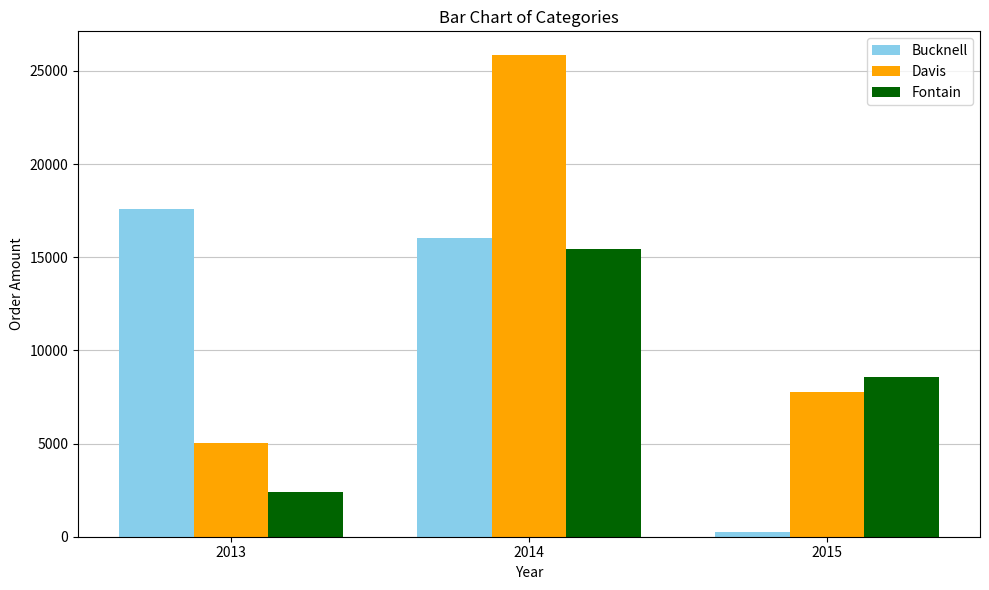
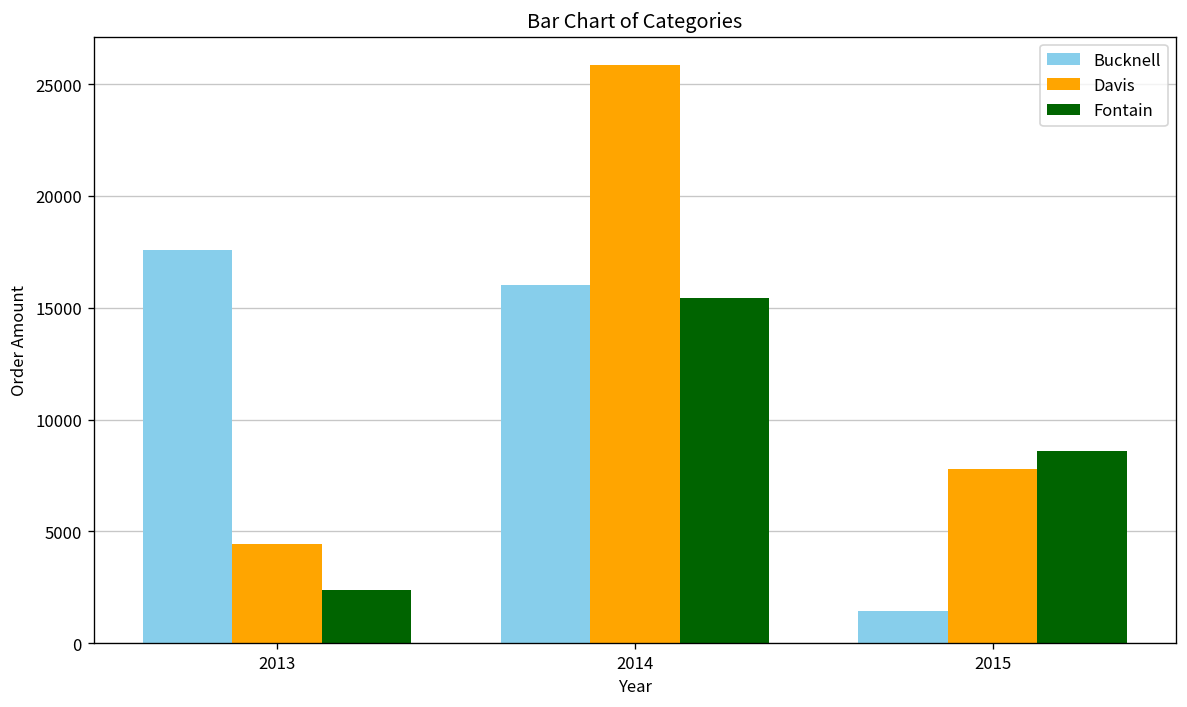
  {
    "Bucknell": {
      "2013": 17600,
      "2014": 16000,
-     "2015": 200
+     "2015": 1400
    },
    "Davis": {
-     "2013": 5000,
+     "2013": 4400,
      "2014": 25800,
      "2015": 7800
    },
    "Fontain": {
      "2013": 2400,
      "2014": 15400,
      "2015": 8600
    }
  }
